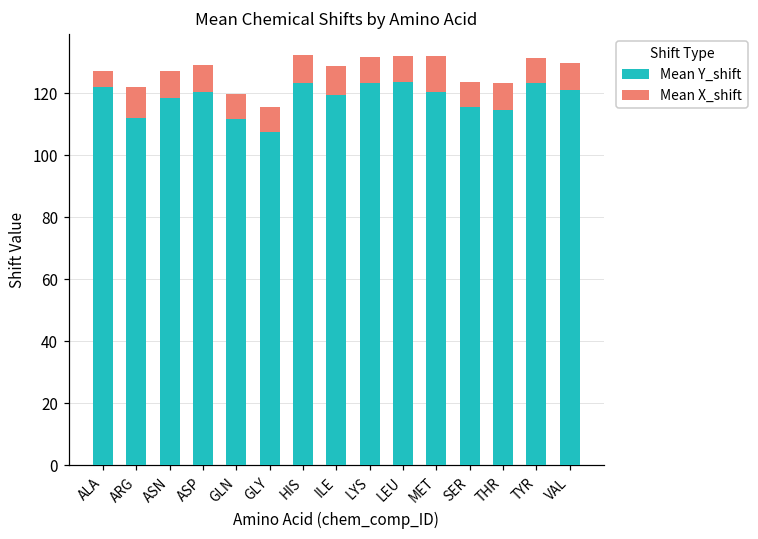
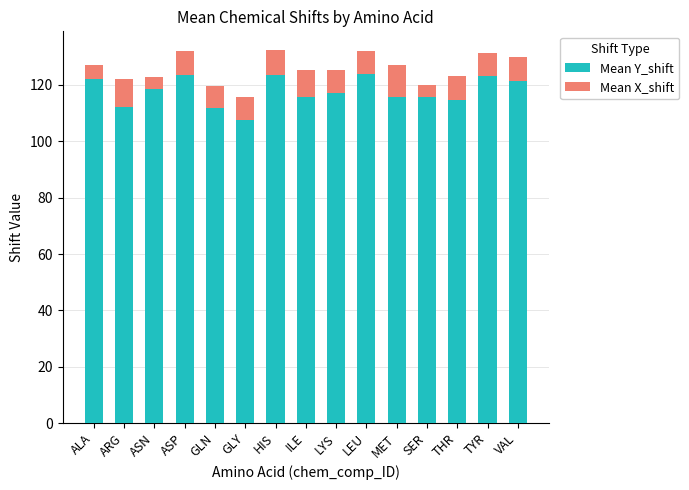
  {
    "Mean Y_shift": {
      "ALA": 122,
      "ARG": 112,
      "ASN": 119,
-     "ASP": 121,
+     "ASP": 123,
      "GLN": 112,
      "GLY": 107,
      "HIS": 124,
-     "ILE": 119,
-     "LYS": 123,
+     "ILE": 116,
+     "LYS": 117,
      "LEU": 124,
-     "MET": 120,
+     "MET": 116,
      "SER": 116,
      "THR": 115,
      "TYR": 123,
      "VAL": 121
    },
    "Mean X_shift": {
      "ALA": 5,
      "ARG": 10,
-     "ASN": 9,
+     "ASN": 4,
      "ASP": 9,
      "GLN": 8,
      "GLY": 8,
      "HIS": 9,
      "ILE": 10,
      "LYS": 8,
      "LEU": 8,
      "MET": 12,
-     "SER": 8,
+     "SER": 4,
      "THR": 9,
      "TYR": 8,
      "VAL": 9
    }
  }
